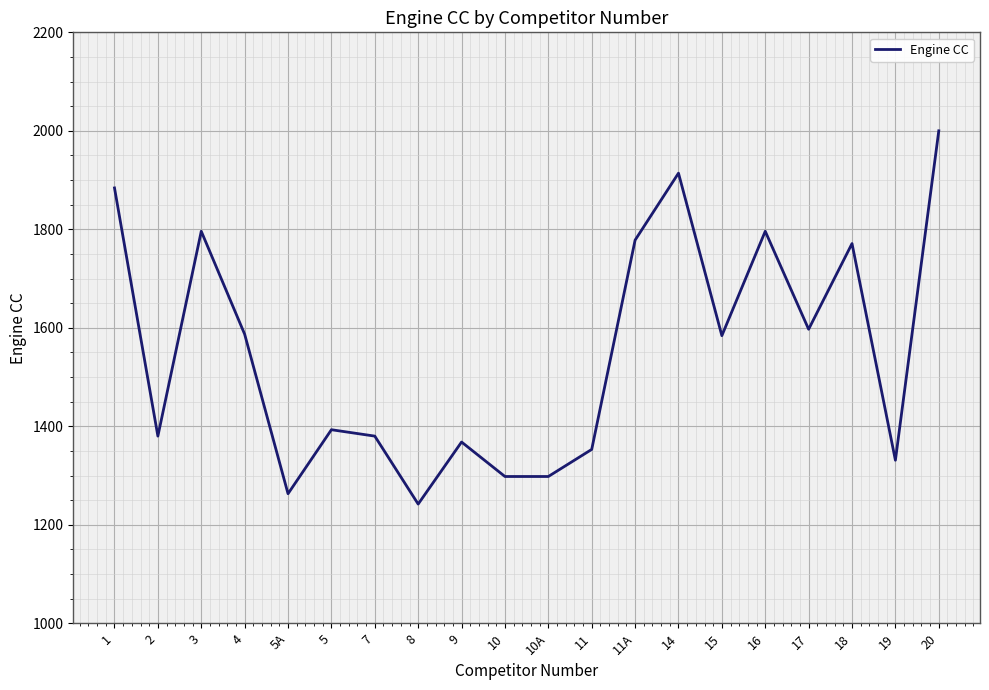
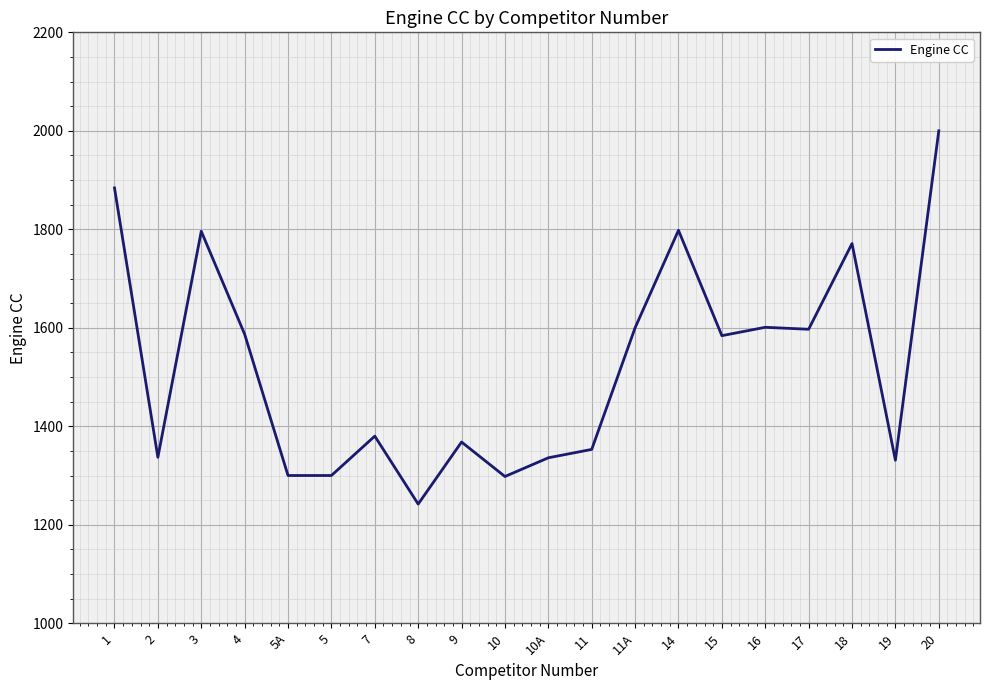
  {
    "1": 1880,
-   "2": 1380,
+   "2": 1340,
    "3": 1800,
    "4": 1590,
-   "5A": 1260,
-   "5": 1390,
+   "5A": 1300,
+   "5": 1300,
    "7": 1380,
    "8": 1240,
    "9": 1370,
    "10": 1300,
-   "10A": 1300,
+   "10A": 1340,
    "11": 1350,
-   "11A": 1780,
-   "14": 1910,
+   "11A": 1600,
+   "14": 1800,
    "15": 1580,
-   "16": 1800,
+   "16": 1600,
    "17": 1600,
    "18": 1770,
    "19": 1330,
    "20": 2000
  }
